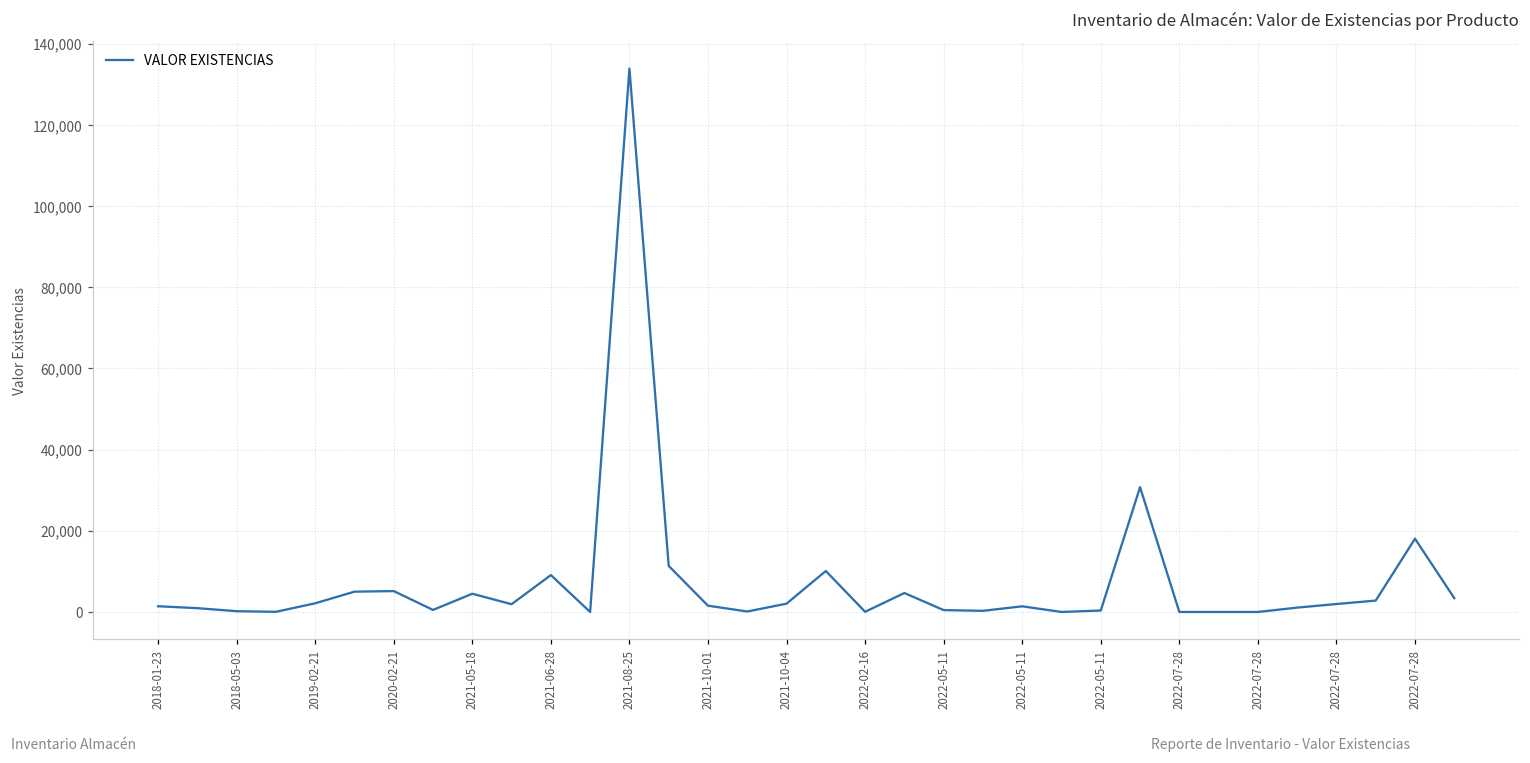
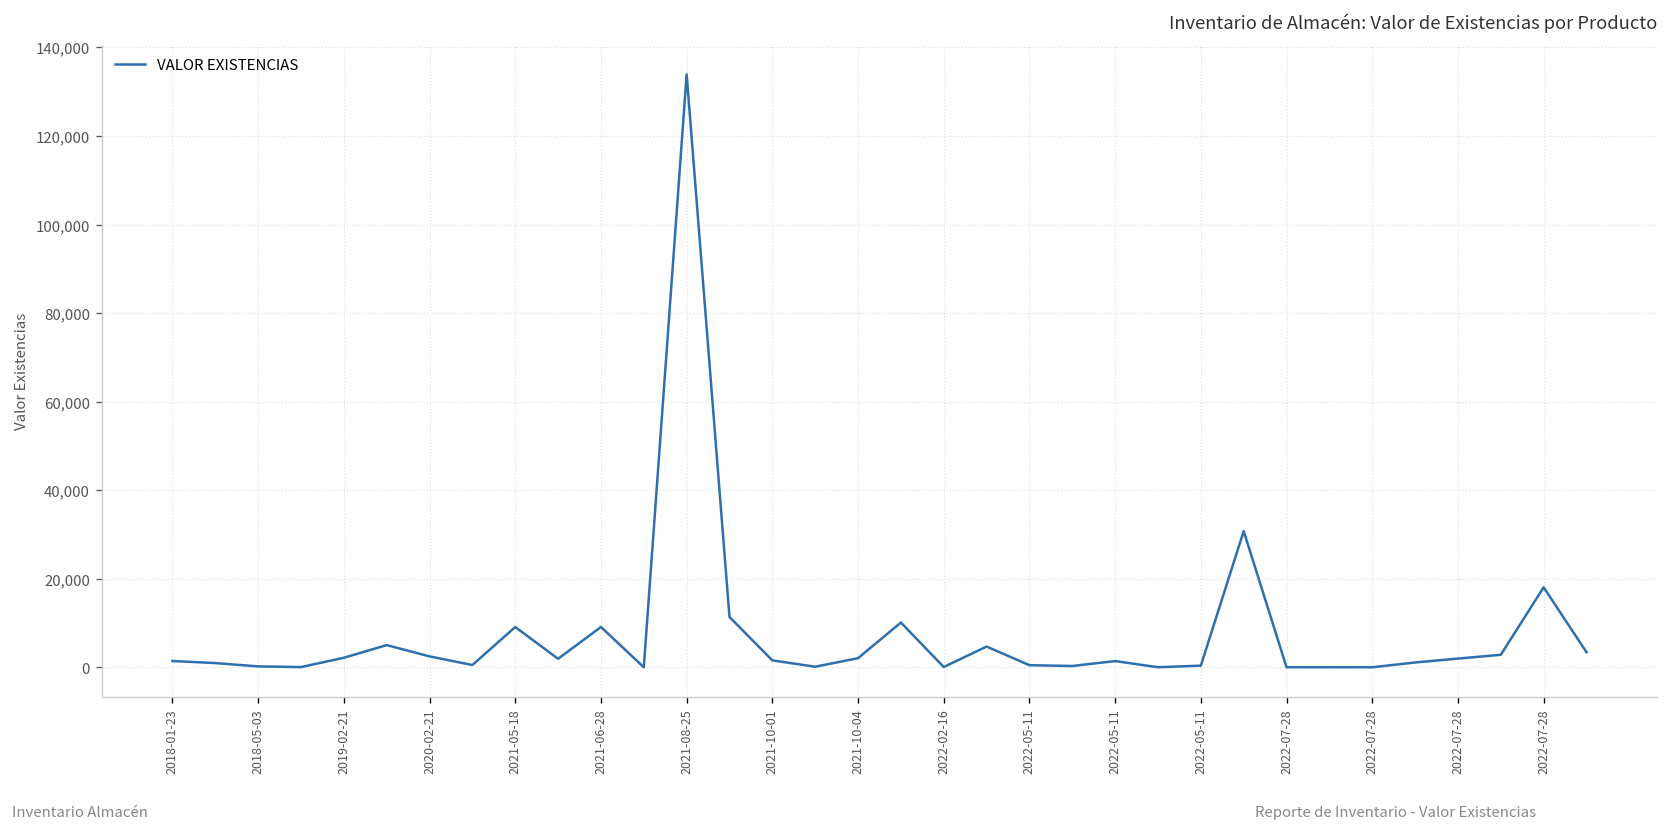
  {
    "2018-05-03": "0",
    "2019-02-21": "2,000",
-   "2020-02-21": "5,000",
-   "2021-05-18": "4,000",
+   "2020-02-21": "2,000",
+   "2021-05-18": "9,000",
    "2021-06-28": "9,000"
  }
